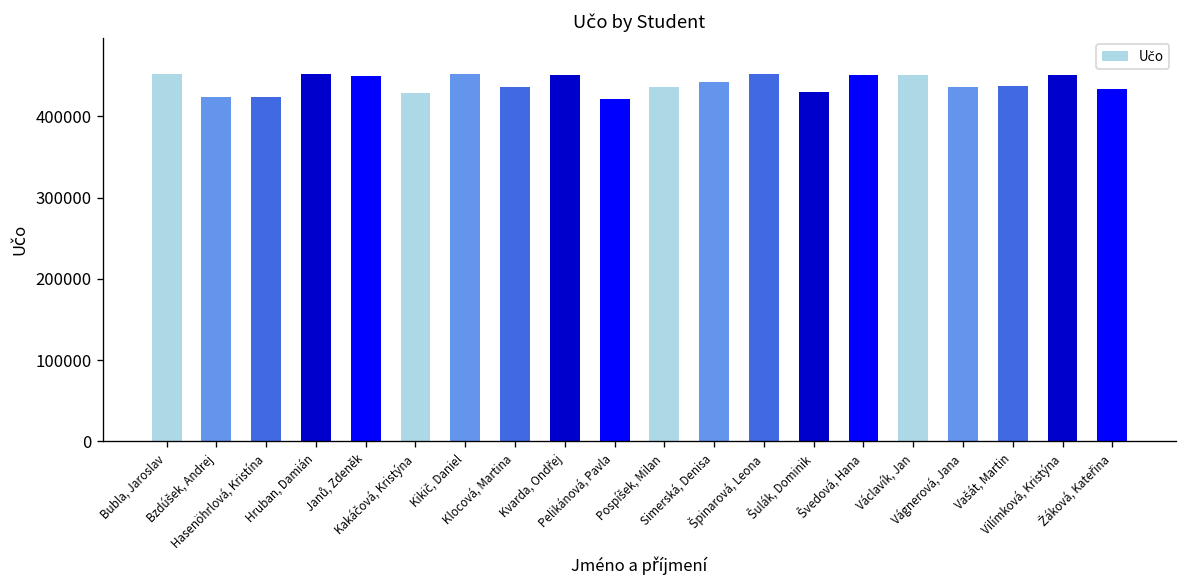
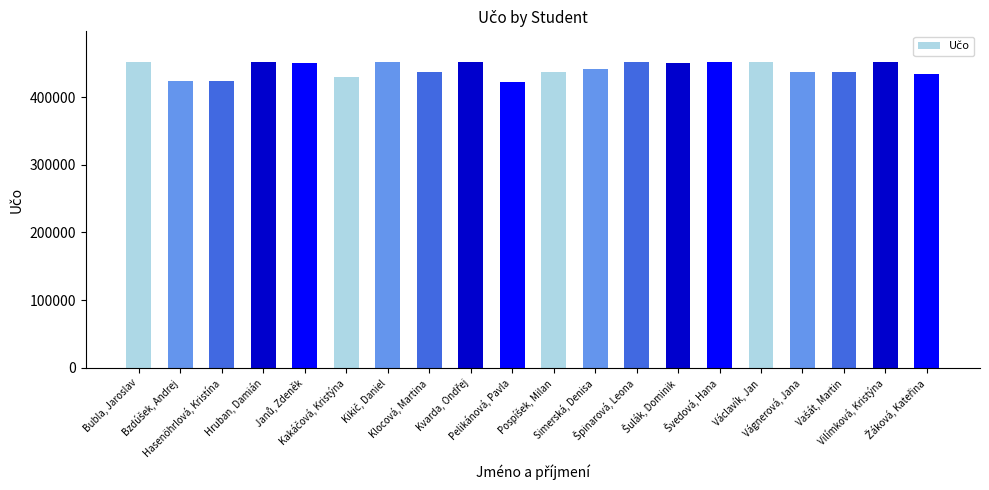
  {
    "Bubla, Jaroslav": 450000,
    "Bzdúšek, Andrej": 420000,
    "Hasenöhrlová, Kristína": 420000,
    "Hruban, Damián": 450000,
    "Janů, Zdeněk": 450000,
    "Kakáčová, Kristýna": 430000,
    "Kikič, Daniel": 450000,
    "Klocová, Martina": 440000,
    "Kvarda, Ondřej": 450000,
    "Pelikánová, Pavla": 420000,
    "Pospíšek, Milan": 440000,
    "Simerská, Denisa": 440000,
    "Špinarová, Leona": 450000,
-   "Šulák, Dominik": 430000,
+   "Šulák, Dominik": 450000,
    "Švedová, Hana": 450000,
    "Václavík, Jan": 450000,
    "Vágnerová, Jana": 440000,
    "Vašát, Martin": 440000,
    "Vilímková, Kristýna": 450000,
    "Žáková, Kateřina": 430000
  }
